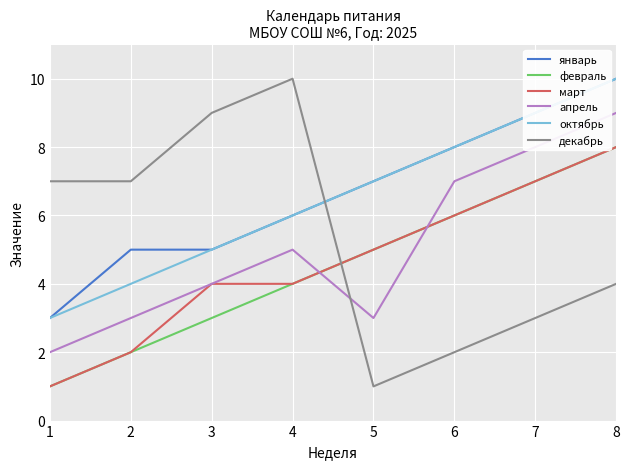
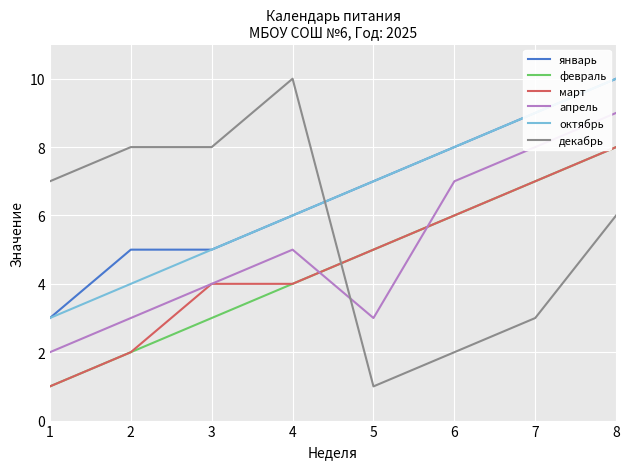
  {
    "январь": {
      "2": 5
    },
    "февраль": {
      "3": 3
    },
    "апрель": {
      "1": 2,
      "2": 3,
      "4": 5,
      "5": 3,
      "6": 7,
      "8": 9
    },
    "октябрь": {
      "2": 4
    },
    "декабрь": {
      "1": 7,
-     "2": 7,
-     "3": 9,
+     "2": 8,
+     "3": 8,
      "4": 10,
      "5": 1,
      "6": 2,
      "7": 3,
-     "8": 4
+     "8": 6
    }
  }
